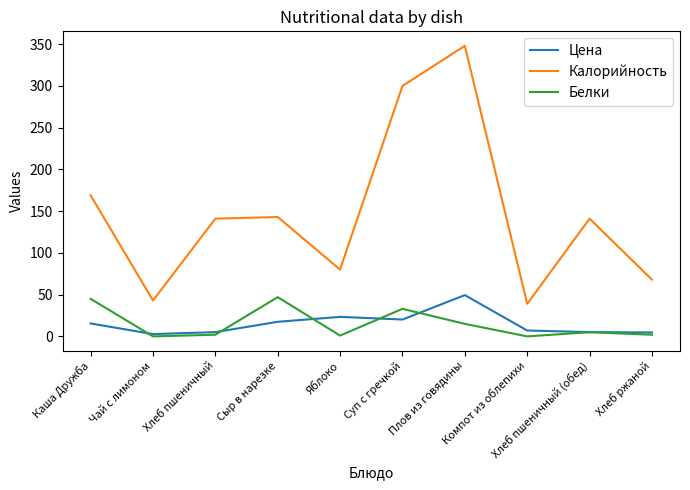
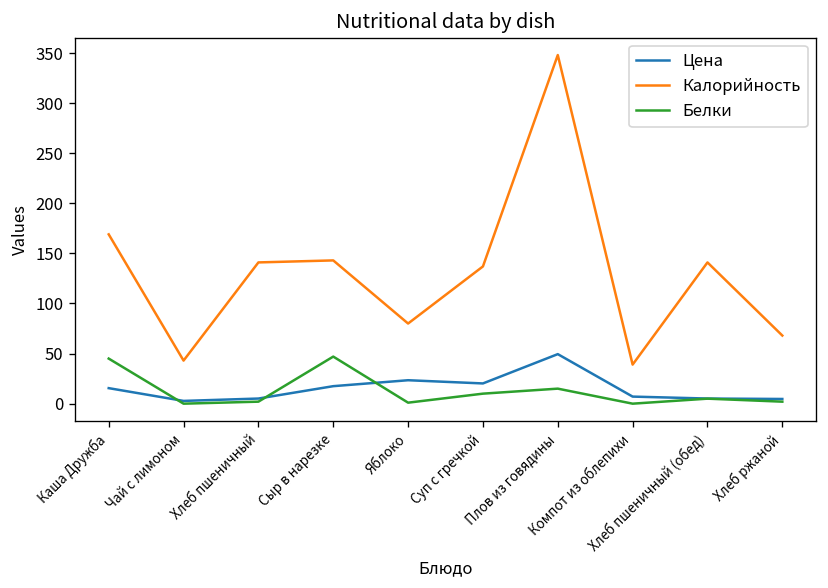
  {
    "Цена": {
      "Каша Дружба": 20,
      "Хлеб пшеничный": 10,
      "Сыр в нарезке": 20,
      "Яблоко": 20,
      "Суп с гречкой": 20,
      "Плов из говядины": 50,
      "Компот из облепихи": 10
    },
    "Калорийность": {
      "Каша Дружба": 170,
      "Чай с лимоном": 40,
      "Хлеб пшеничный": 140,
      "Сыр в нарезке": 140,
      "Яблоко": 80,
-     "Суп с гречкой": 300,
+     "Суп с гречкой": 140,
      "Плов из говядины": 350,
      "Компот из облепихи": 40,
      "Хлеб пшеничный (обед)": 140,
      "Хлеб ржаной": 70
    },
    "Белки": {
      "Каша Дружба": 50,
      "Хлеб пшеничный": 0,
      "Сыр в нарезке": 50,
      "Яблоко": 0,
-     "Суп с гречкой": 30,
+     "Суп с гречкой": 10,
      "Плов из говядины": 20,
      "Компот из облепихи": 0
    }
  }
